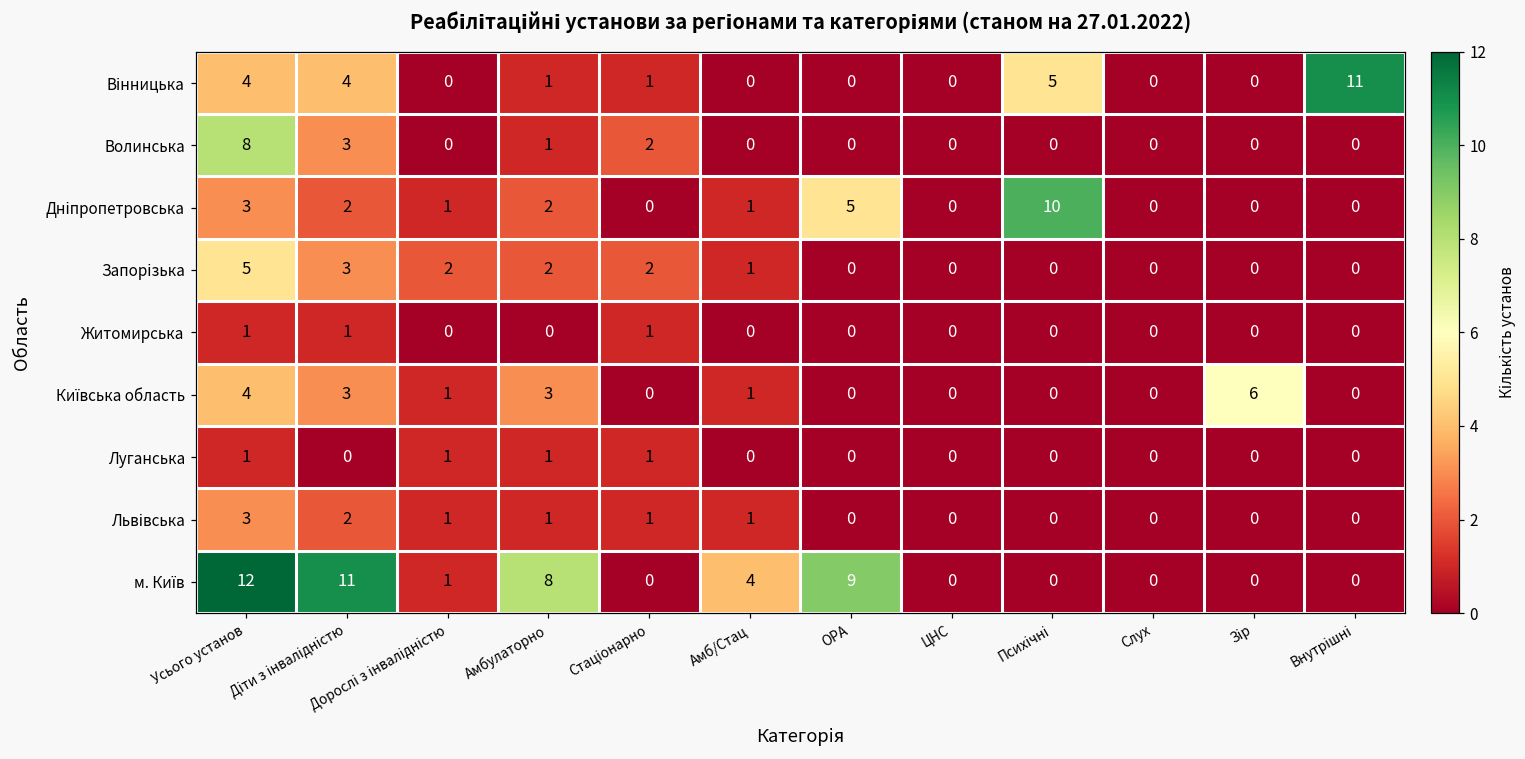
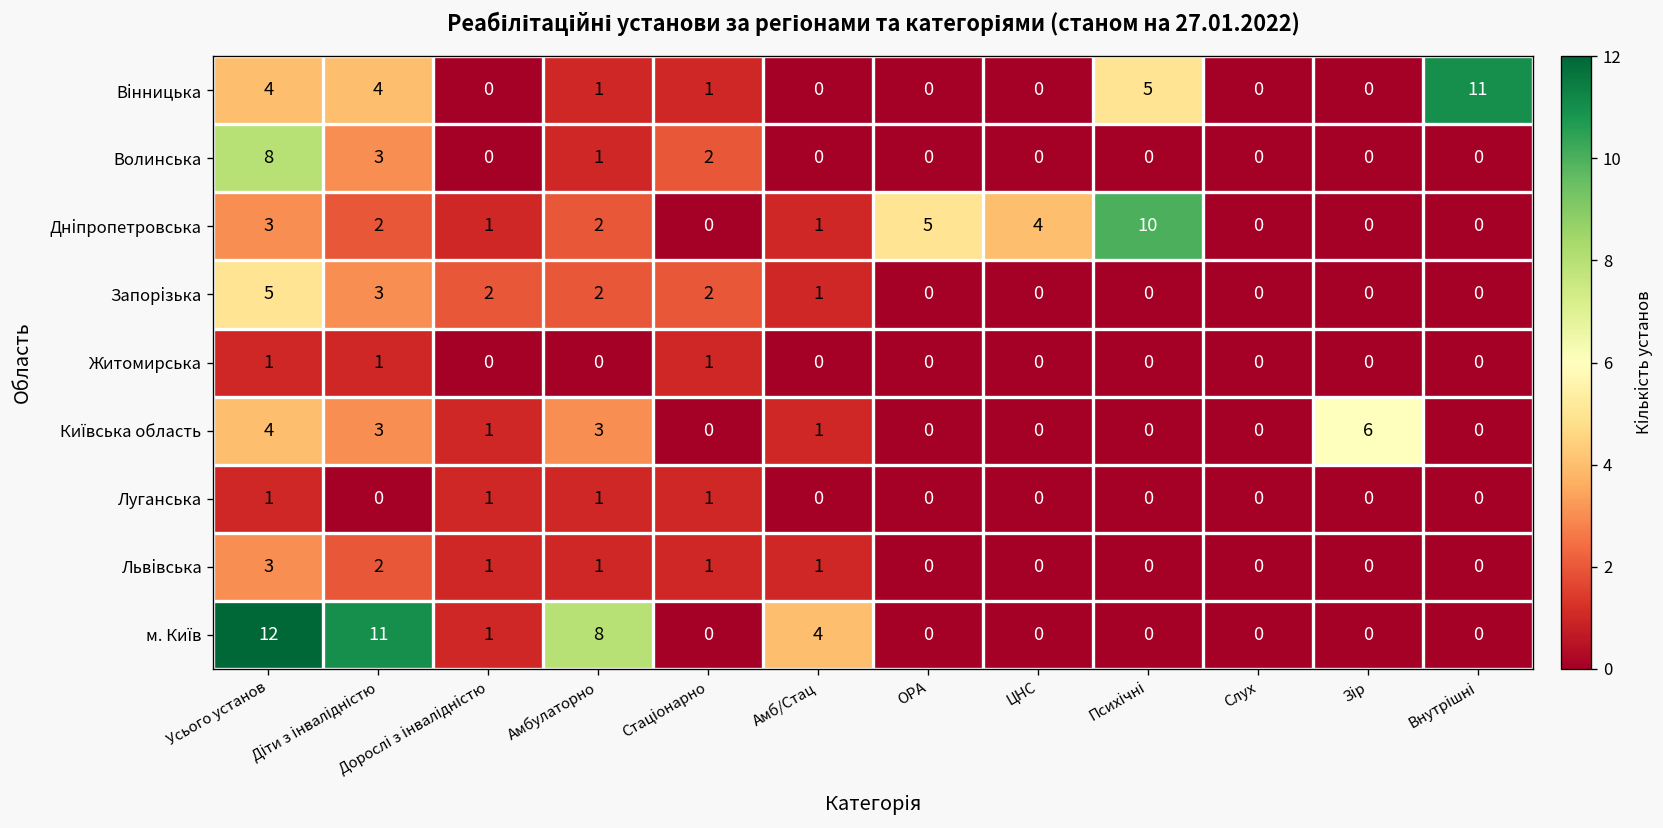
  {
    "Вінницька": {
      "Усього установ": 4,
      "Діти з інвалідністю": 4,
      "Дорослі з інвалідністю": 0,
      "Амбулаторно": 1,
      "Стаціонарно": 1,
      "Амб/Стац": 0,
      "ОРА": 0,
      "ЦНС": 0,
      "Психічні": 5,
      "Слух": 0,
      "Зір": 0,
      "Внутрішні": 11
    },
    "Волинська": {
      "Усього установ": 8,
      "Діти з інвалідністю": 3,
      "Дорослі з інвалідністю": 0,
      "Амбулаторно": 1,
      "Стаціонарно": 2,
      "Амб/Стац": 0,
      "ОРА": 0,
      "ЦНС": 0,
      "Психічні": 0,
      "Слух": 0,
      "Зір": 0,
      "Внутрішні": 0
    },
    "Дніпропетровська": {
      "Усього установ": 3,
      "Діти з інвалідністю": 2,
      "Дорослі з інвалідністю": 1,
      "Амбулаторно": 2,
      "Стаціонарно": 0,
      "Амб/Стац": 1,
      "ОРА": 5,
-     "ЦНС": 0,
+     "ЦНС": 4,
      "Психічні": 10,
      "Слух": 0,
      "Зір": 0,
      "Внутрішні": 0
    },
    "Запорізька": {
      "Усього установ": 5,
      "Діти з інвалідністю": 3,
      "Дорослі з інвалідністю": 2,
      "Амбулаторно": 2,
      "Стаціонарно": 2,
      "Амб/Стац": 1,
      "ОРА": 0,
      "ЦНС": 0,
      "Психічні": 0,
      "Слух": 0,
      "Зір": 0,
      "Внутрішні": 0
    },
    "Житомирська": {
      "Усього установ": 1,
      "Діти з інвалідністю": 1,
      "Дорослі з інвалідністю": 0,
      "Амбулаторно": 0,
      "Стаціонарно": 1,
      "Амб/Стац": 0,
      "ОРА": 0,
      "ЦНС": 0,
      "Психічні": 0,
      "Слух": 0,
      "Зір": 0,
      "Внутрішні": 0
    },
    "Київська область": {
      "Усього установ": 4,
      "Діти з інвалідністю": 3,
      "Дорослі з інвалідністю": 1,
      "Амбулаторно": 3,
      "Стаціонарно": 0,
      "Амб/Стац": 1,
      "ОРА": 0,
      "ЦНС": 0,
      "Психічні": 0,
      "Слух": 0,
      "Зір": 6,
      "Внутрішні": 0
    },
    "Луганська": {
      "Усього установ": 1,
      "Діти з інвалідністю": 0,
      "Дорослі з інвалідністю": 1,
      "Амбулаторно": 1,
      "Стаціонарно": 1,
      "Амб/Стац": 0,
      "ОРА": 0,
      "ЦНС": 0,
      "Психічні": 0,
      "Слух": 0,
      "Зір": 0,
      "Внутрішні": 0
    },
    "Львівська": {
      "Усього установ": 3,
      "Діти з інвалідністю": 2,
      "Дорослі з інвалідністю": 1,
      "Амбулаторно": 1,
      "Стаціонарно": 1,
      "Амб/Стац": 1,
      "ОРА": 0,
      "ЦНС": 0,
      "Психічні": 0,
      "Слух": 0,
      "Зір": 0,
      "Внутрішні": 0
    },
    "м. Київ": {
      "Усього установ": 12,
      "Діти з інвалідністю": 11,
      "Дорослі з інвалідністю": 1,
      "Амбулаторно": 8,
      "Стаціонарно": 0,
      "Амб/Стац": 4,
-     "ОРА": 9,
+     "ОРА": 0,
      "ЦНС": 0,
      "Психічні": 0,
      "Слух": 0,
      "Зір": 0,
      "Внутрішні": 0
    }
  }
